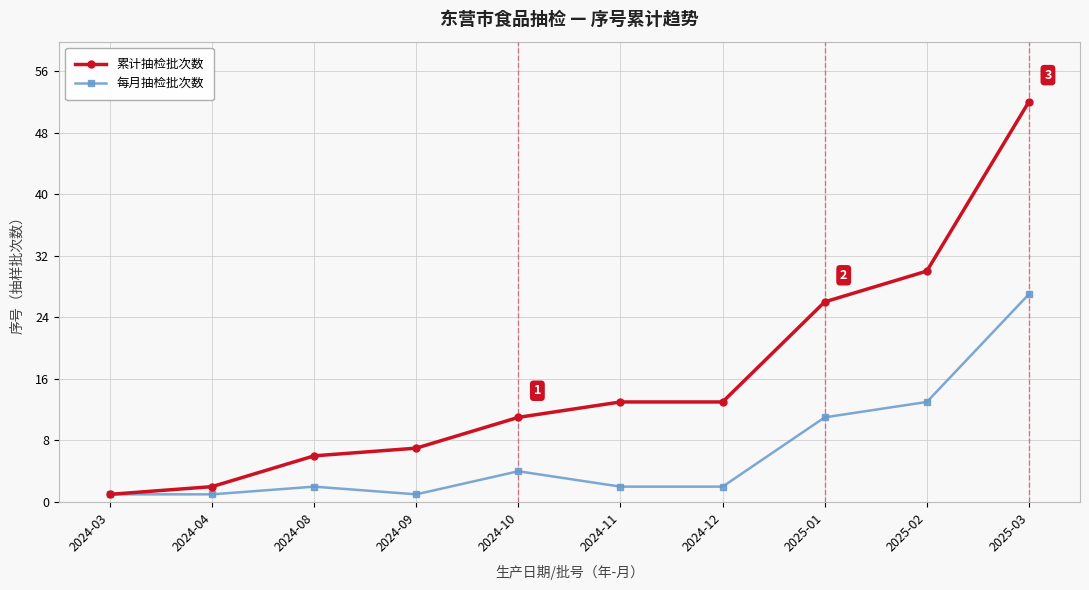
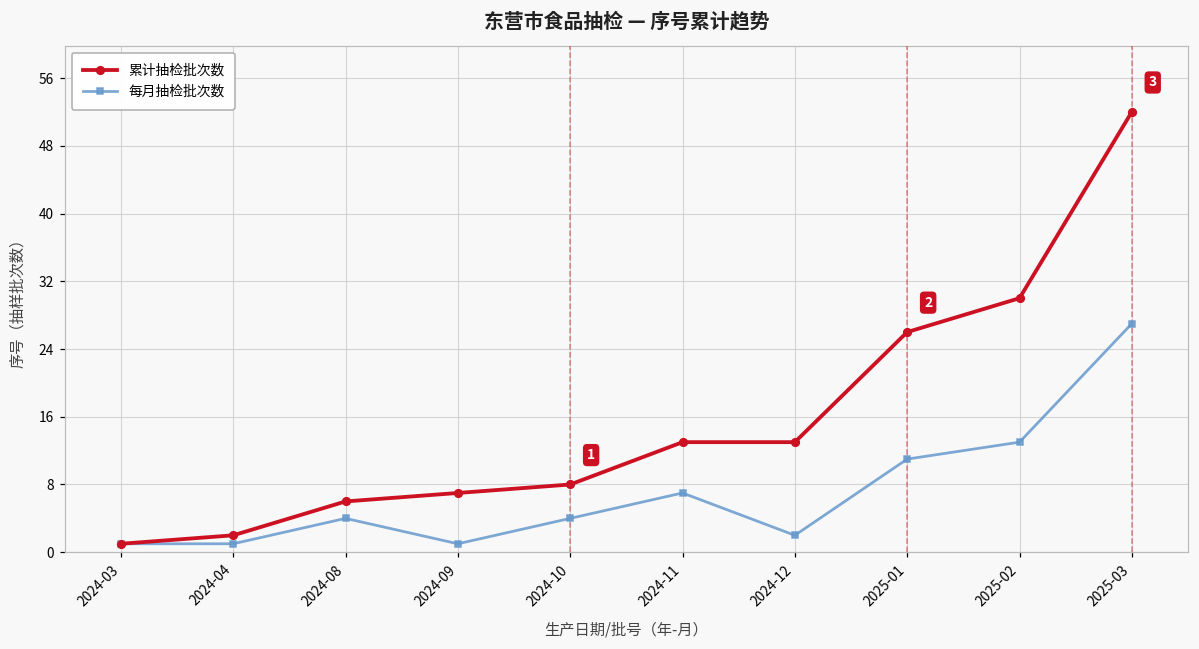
  {
    "累计抽检批次数": {
      "2024-04": 2,
      "2024-08": 6,
      "2024-09": 7,
-     "2024-10": 11,
+     "2024-10": 8,
      "2024-11": 13,
      "2024-12": 13,
      "2025-01": 26,
      "2025-02": 30,
      "2025-03": 52
    },
    "每月抽检批次数": {
      "2024-04": 1,
-     "2024-08": 2,
+     "2024-08": 4,
      "2024-09": 1,
      "2024-10": 4,
-     "2024-11": 2,
+     "2024-11": 7,
      "2024-12": 2,
      "2025-01": 11,
      "2025-02": 13,
      "2025-03": 27
    }
  }
